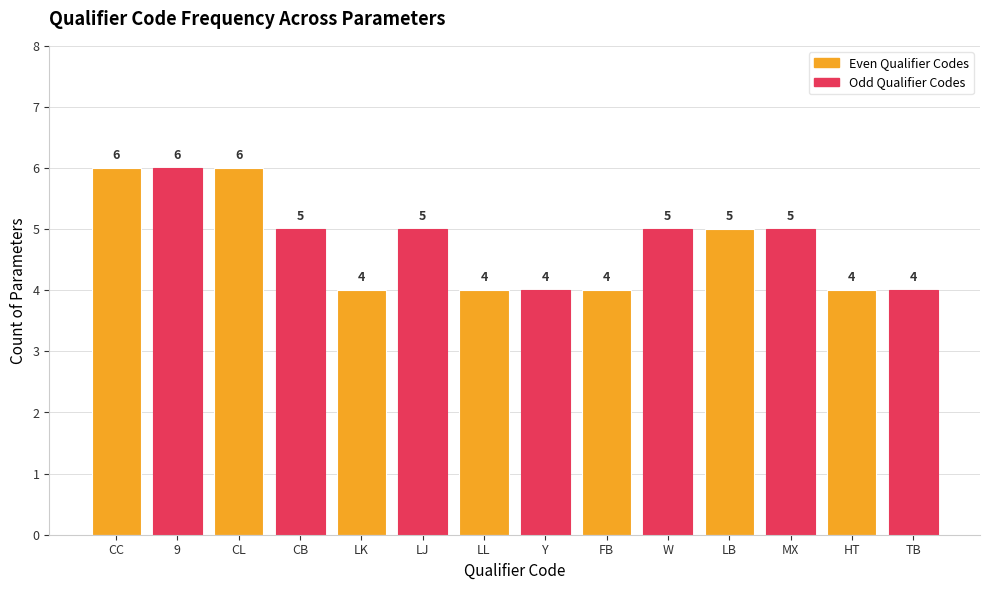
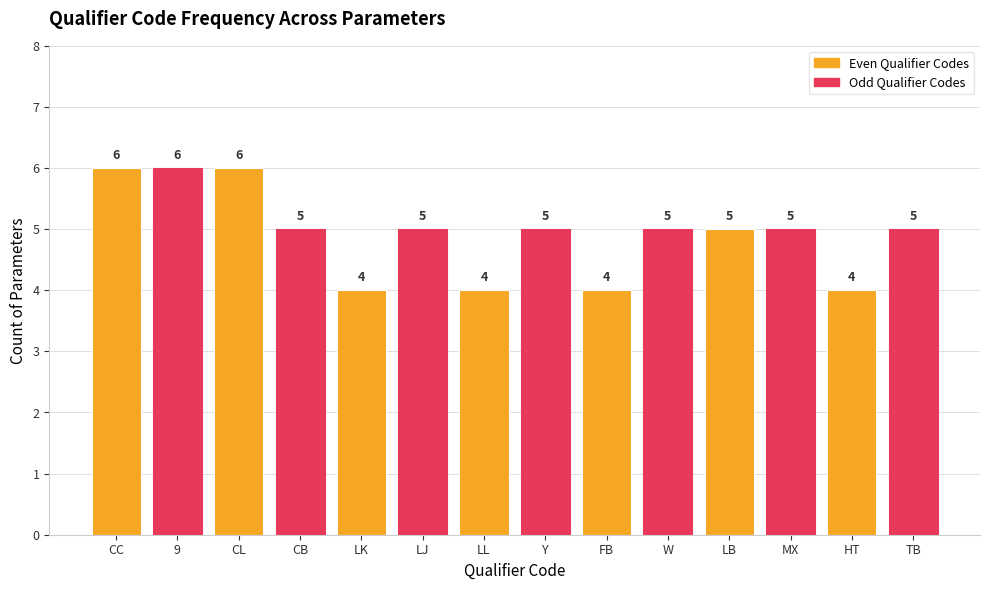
  {
    "CC": 6,
    "9": 6,
    "CL": 6,
    "CB": 5,
    "LK": 4,
    "LJ": 5,
    "LL": 4,
-   "Y": 4,
+   "Y": 5,
    "FB": 4,
    "W": 5,
    "LB": 5,
    "MX": 5,
    "HT": 4,
-   "TB": 4
+   "TB": 5
  }
